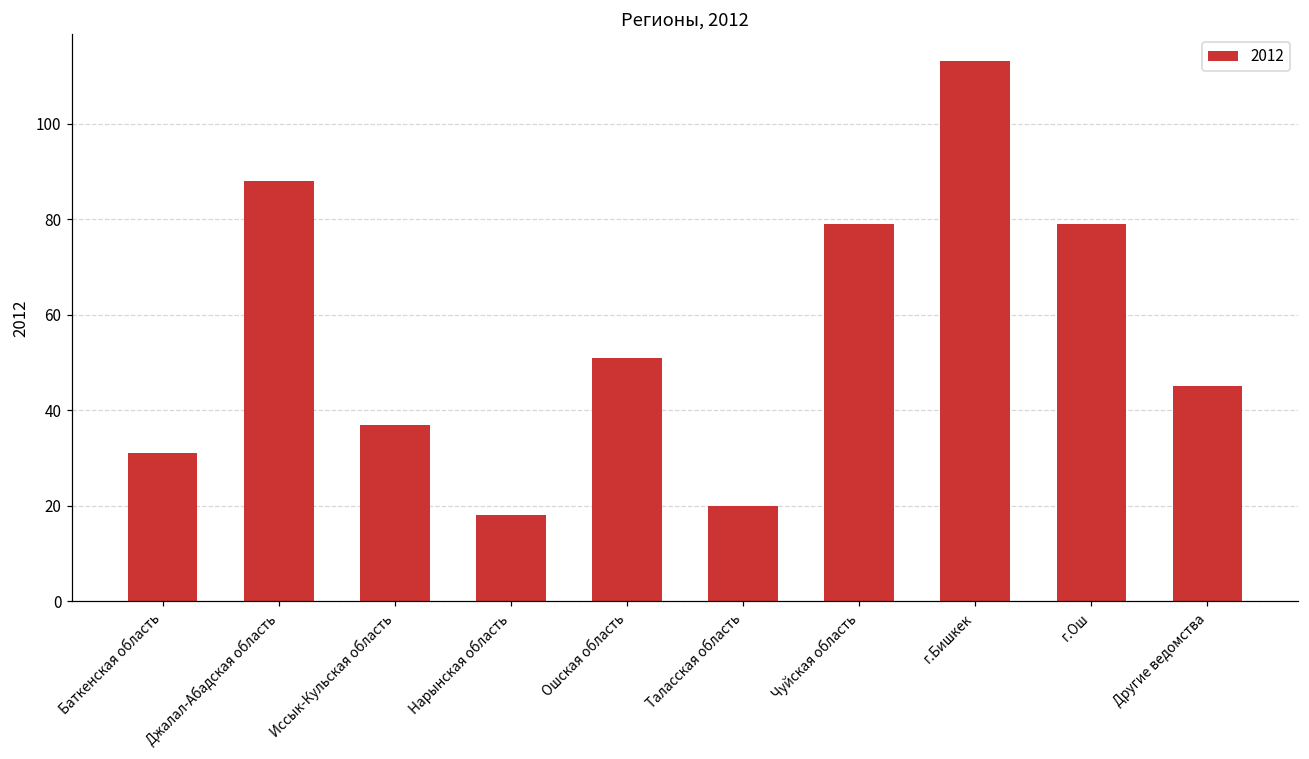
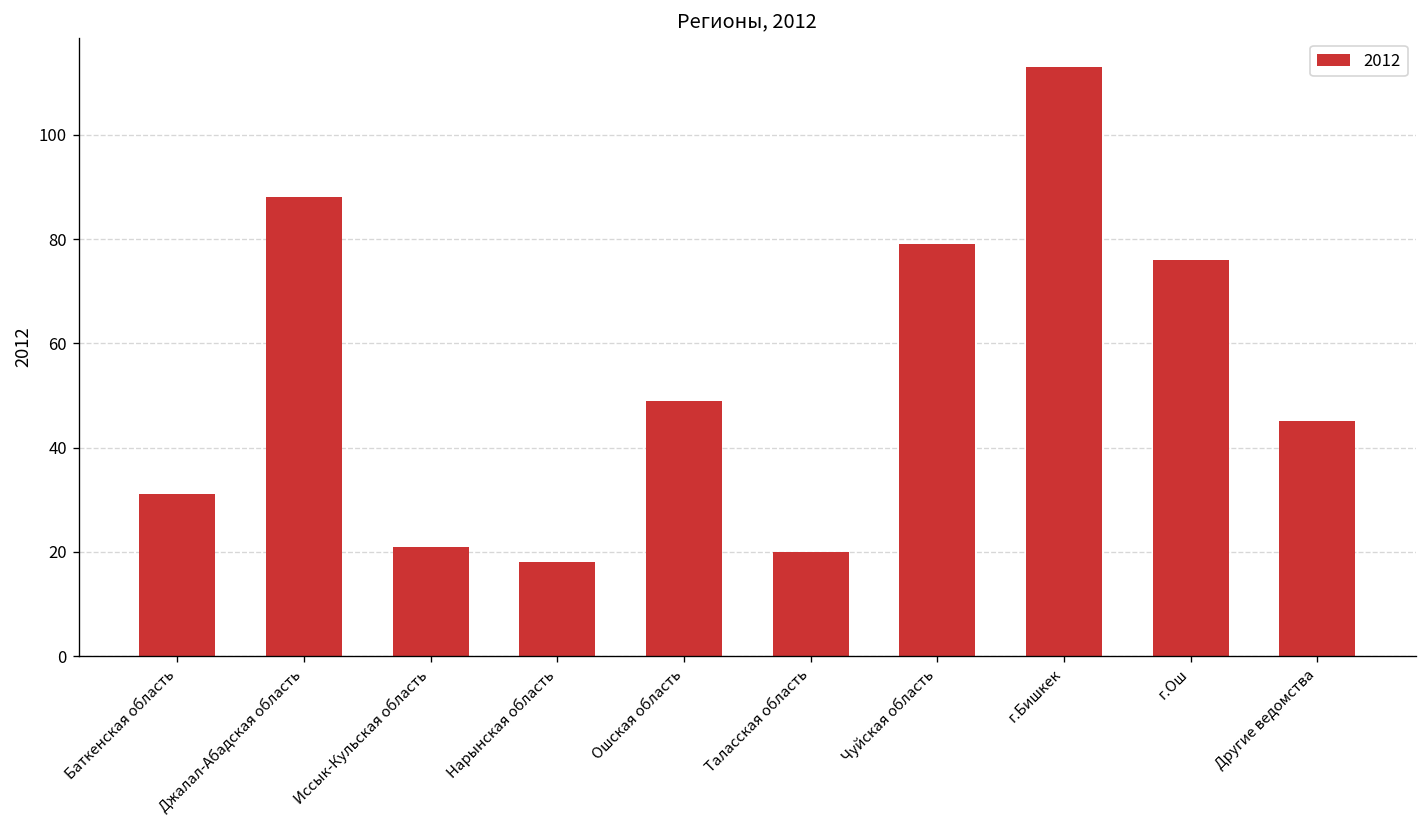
  {
    "Баткенская область": 31,
    "Джалал-Абадская область": 88,
-   "Иссык-Кульская область": 37,
+   "Иссык-Кульская область": 21,
    "Нарынская область": 18,
-   "Ошская область": 51,
+   "Ошская область": 49,
    "Таласская область": 20,
    "Чуйская область": 79,
    "г.Бишкек": 113,
-   "г.Ош": 79,
+   "г.Ош": 76,
    "Другие ведомства": 45
  }
